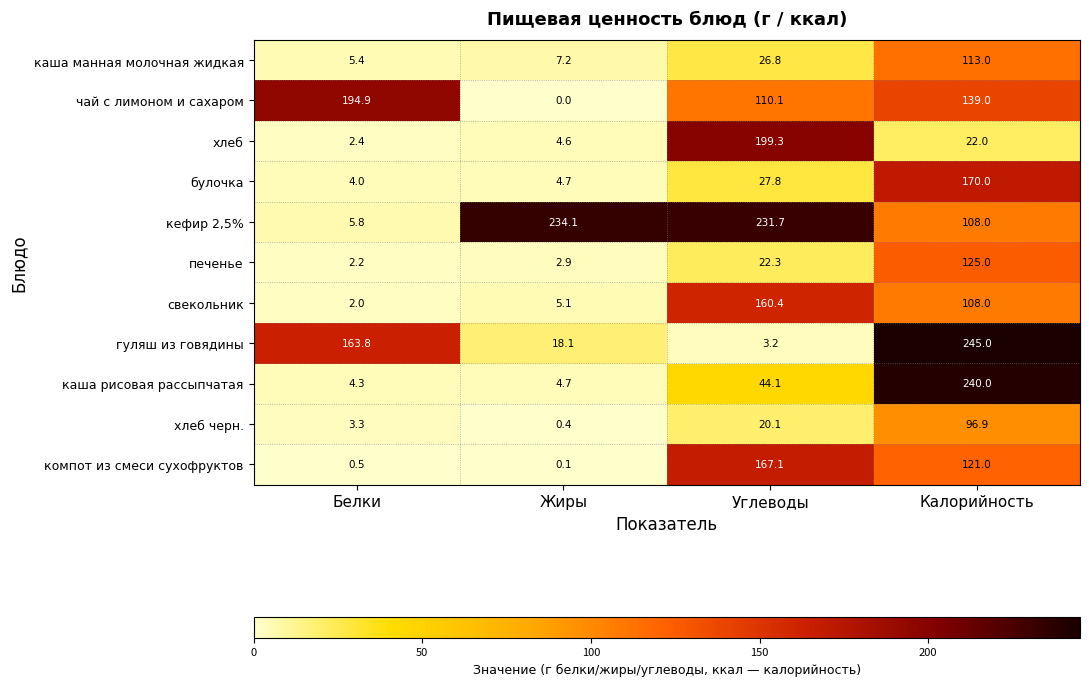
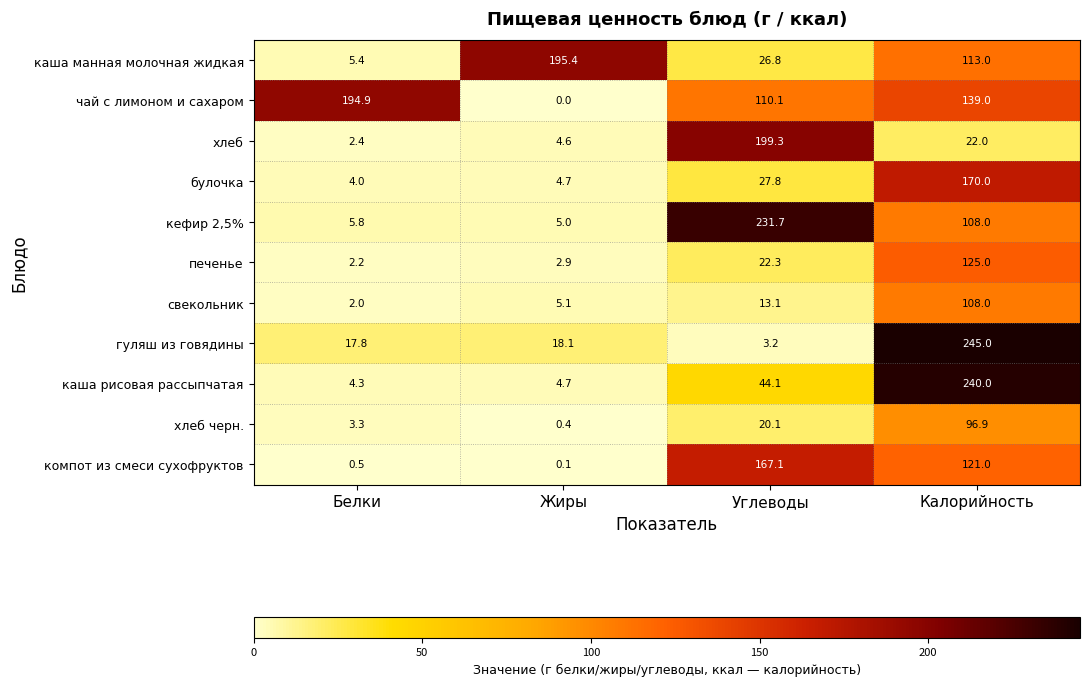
  {
    "каша манная молочная жидкая": {
      "Белки": 5.4,
-     "Жиры": 7.2,
+     "Жиры": 195.4,
      "Углеводы": 26.8,
      "Калорийность": 113.0
    },
    "чай с лимоном и сахаром": {
      "Белки": 194.9,
      "Жиры": 0.0,
      "Углеводы": 110.1,
      "Калорийность": 139.0
    },
    "хлеб": {
      "Белки": 2.4,
      "Жиры": 4.6,
      "Углеводы": 199.3,
      "Калорийность": 22.0
    },
    "булочка": {
      "Белки": 4.0,
      "Жиры": 4.7,
      "Углеводы": 27.8,
      "Калорийность": 170.0
    },
    "кефир 2,5%": {
      "Белки": 5.8,
-     "Жиры": 234.1,
+     "Жиры": 5.0,
      "Углеводы": 231.7,
      "Калорийность": 108.0
    },
    "печенье": {
      "Белки": 2.2,
      "Жиры": 2.9,
      "Углеводы": 22.3,
      "Калорийность": 125.0
    },
    "свекольник": {
      "Белки": 2.0,
      "Жиры": 5.1,
-     "Углеводы": 160.4,
+     "Углеводы": 13.1,
      "Калорийность": 108.0
    },
    "гуляш из говядины": {
-     "Белки": 163.8,
+     "Белки": 17.8,
      "Жиры": 18.1,
      "Углеводы": 3.2,
      "Калорийность": 245.0
    },
    "каша рисовая рассыпчатая": {
      "Белки": 4.3,
      "Жиры": 4.7,
      "Углеводы": 44.1,
      "Калорийность": 240.0
    },
    "хлеб черн.": {
      "Белки": 3.3,
      "Жиры": 0.4,
      "Углеводы": 20.1,
      "Калорийность": 96.9
    },
    "компот из смеси сухофруктов": {
      "Белки": 0.5,
      "Жиры": 0.1,
      "Углеводы": 167.1,
      "Калорийность": 121.0
    }
  }
